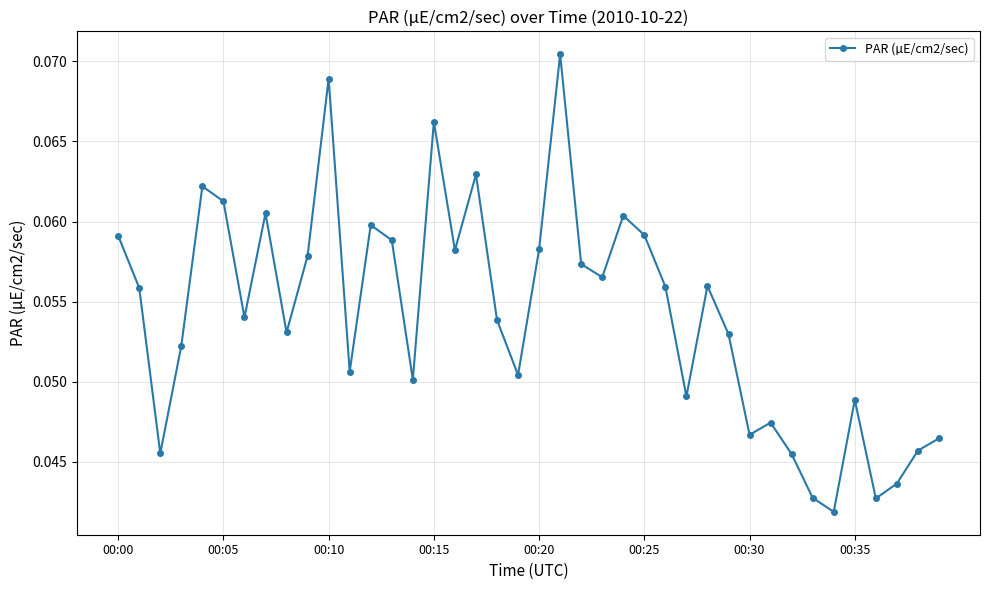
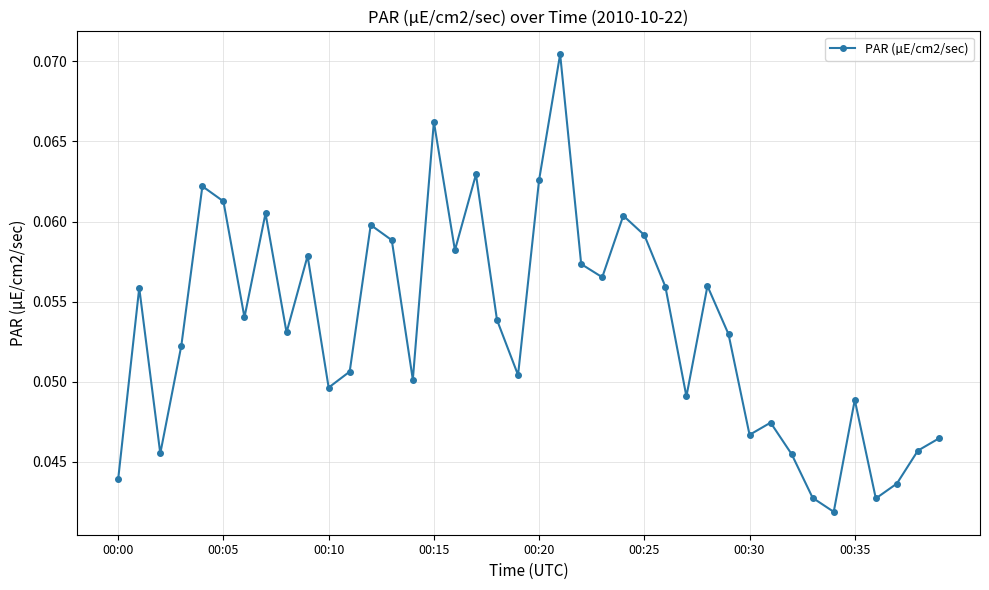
  {
-   "00:00": 0.0591,
+   "00:00": 0.0439,
    "00:05": 0.0613,
-   "00:10": 0.0689,
+   "00:10": 0.0496,
    "00:15": 0.0662,
-   "00:20": 0.0583,
+   "00:20": 0.0626,
    "00:25": 0.0592,
    "00:30": 0.0467,
    "00:35": 0.0489
  }
